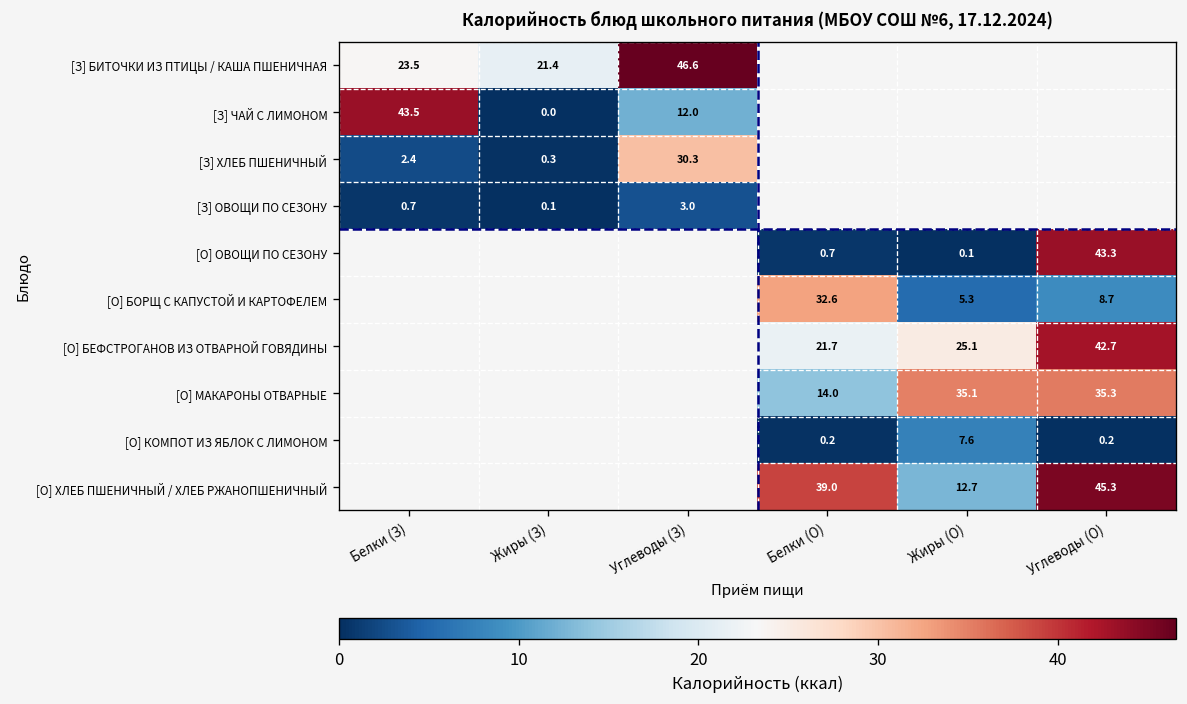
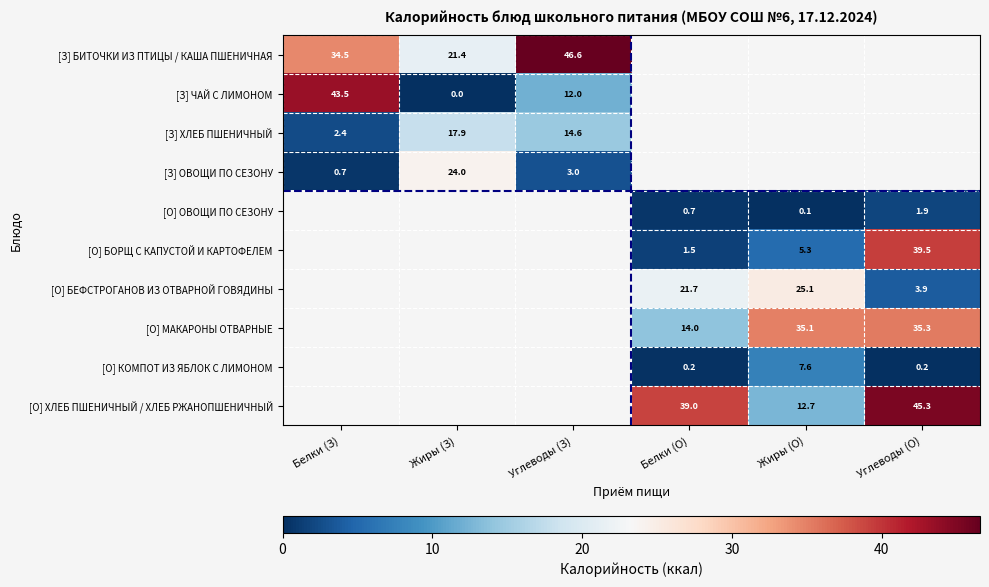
  {
    "[З] БИТОЧКИ ИЗ ПТИЦЫ / КАША ПШЕНИЧНАЯ": {
-     "Белки (З)": 23.5,
+     "Белки (З)": 34.5,
      "Жиры (З)": 21.4,
      "Углеводы (З)": 46.6
    },
    "[З] ЧАЙ С ЛИМОНОМ": {
      "Белки (З)": 43.5,
      "Жиры (З)": 0.0,
      "Углеводы (З)": 12.0
    },
    "[З] ХЛЕБ ПШЕНИЧНЫЙ": {
      "Белки (З)": 2.4,
-     "Жиры (З)": 0.3,
-     "Углеводы (З)": 30.3
+     "Жиры (З)": 17.9,
+     "Углеводы (З)": 14.6
    },
    "[З] ОВОЩИ ПО СЕЗОНУ": {
      "Белки (З)": 0.7,
-     "Жиры (З)": 0.1,
+     "Жиры (З)": 24.0,
      "Углеводы (З)": 3.0
    },
    "[О] ОВОЩИ ПО СЕЗОНУ": {
      "Белки (О)": 0.7,
      "Жиры (О)": 0.1,
-     "Углеводы (О)": 43.3
+     "Углеводы (О)": 1.9
    },
    "[О] БОРЩ С КАПУСТОЙ И КАРТОФЕЛЕМ": {
-     "Белки (О)": 32.6,
+     "Белки (О)": 1.5,
      "Жиры (О)": 5.3,
-     "Углеводы (О)": 8.7
+     "Углеводы (О)": 39.5
    },
    "[О] БЕФСТРОГАНОВ ИЗ ОТВАРНОЙ ГОВЯДИНЫ": {
      "Белки (О)": 21.7,
      "Жиры (О)": 25.1,
-     "Углеводы (О)": 42.7
+     "Углеводы (О)": 3.9
    },
    "[О] МАКАРОНЫ ОТВАРНЫЕ": {
      "Белки (О)": 14.0,
      "Жиры (О)": 35.1,
      "Углеводы (О)": 35.3
    },
    "[О] КОМПОТ ИЗ ЯБЛОК С ЛИМОНОМ": {
      "Белки (О)": 0.2,
      "Жиры (О)": 7.6,
      "Углеводы (О)": 0.2
    },
    "[О] ХЛЕБ ПШЕНИЧНЫЙ / ХЛЕБ РЖАНОПШЕНИЧНЫЙ": {
      "Белки (О)": 39.0,
      "Жиры (О)": 12.7,
      "Углеводы (О)": 45.3
    }
  }
